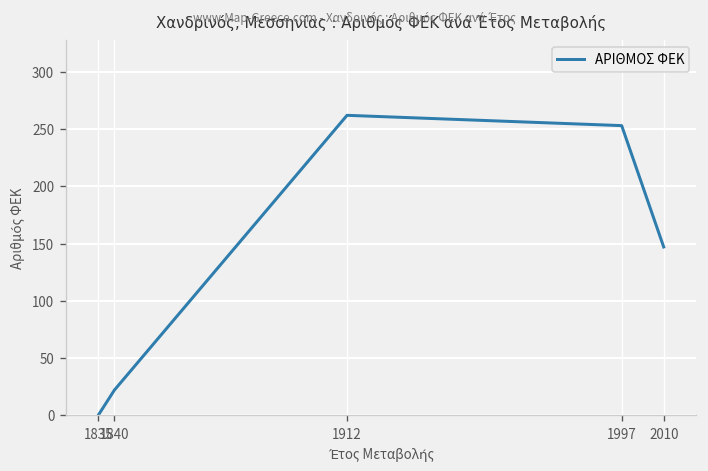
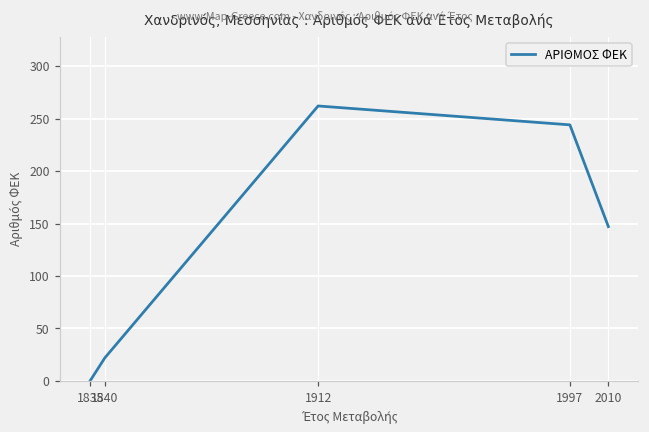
  {
    "1912": 260,
-   "1997": 250,
+   "1997": 240,
    "2010": 150
  }
